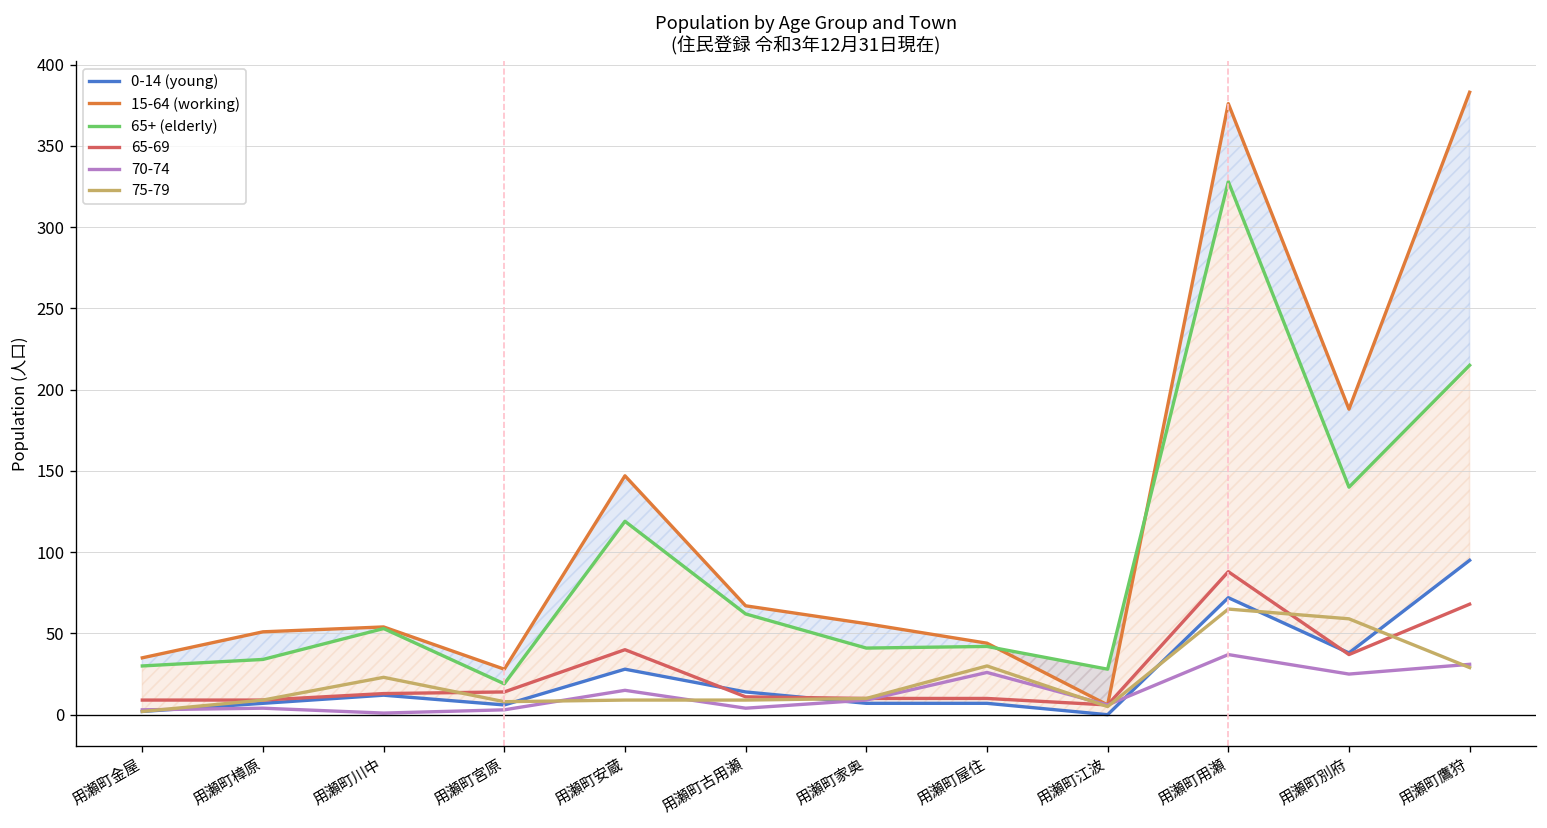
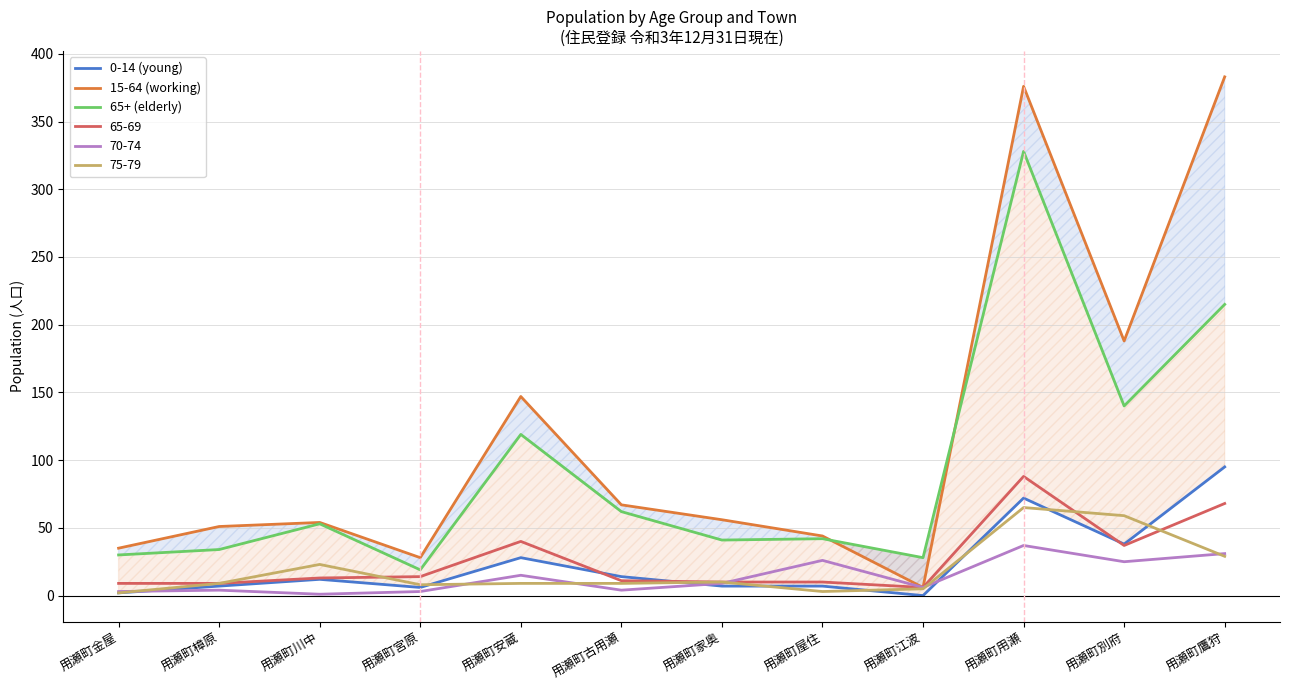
  {
    "65+ (elderly)": {
      "用瀬町金屋": 30,
      "用瀬町樟原": 34,
      "用瀬町宮原": 19,
      "用瀬町安蔵": 119,
      "用瀬町古用瀬": 62,
      "用瀬町家奥": 41,
      "用瀬町屋住": 42,
      "用瀬町用瀬": 328,
      "用瀬町別府": 140,
      "用瀬町鷹狩": 215
    },
    "70-74": {
      "用瀬町樟原": 4,
      "用瀬町川中": 1,
      "用瀬町宮原": 3,
      "用瀬町安蔵": 15,
      "用瀬町古用瀬": 4,
      "用瀬町屋住": 26,
      "用瀬町用瀬": 37,
      "用瀬町別府": 25,
      "用瀬町鷹狩": 31
    },
    "75-79": {
      "用瀬町川中": 23,
      "用瀬町宮原": 8,
      "用瀬町安蔵": 9,
      "用瀬町古用瀬": 9,
-     "用瀬町屋住": 30,
+     "用瀬町屋住": 3,
      "用瀬町用瀬": 65,
      "用瀬町別府": 59,
      "用瀬町鷹狩": 29
    }
  }
